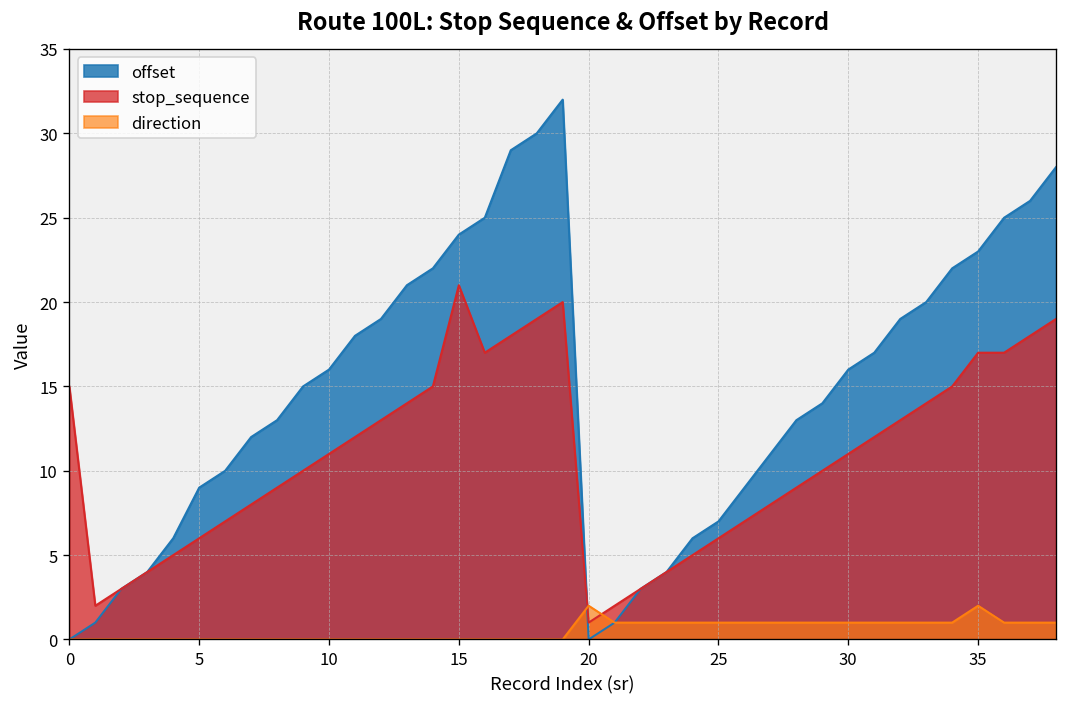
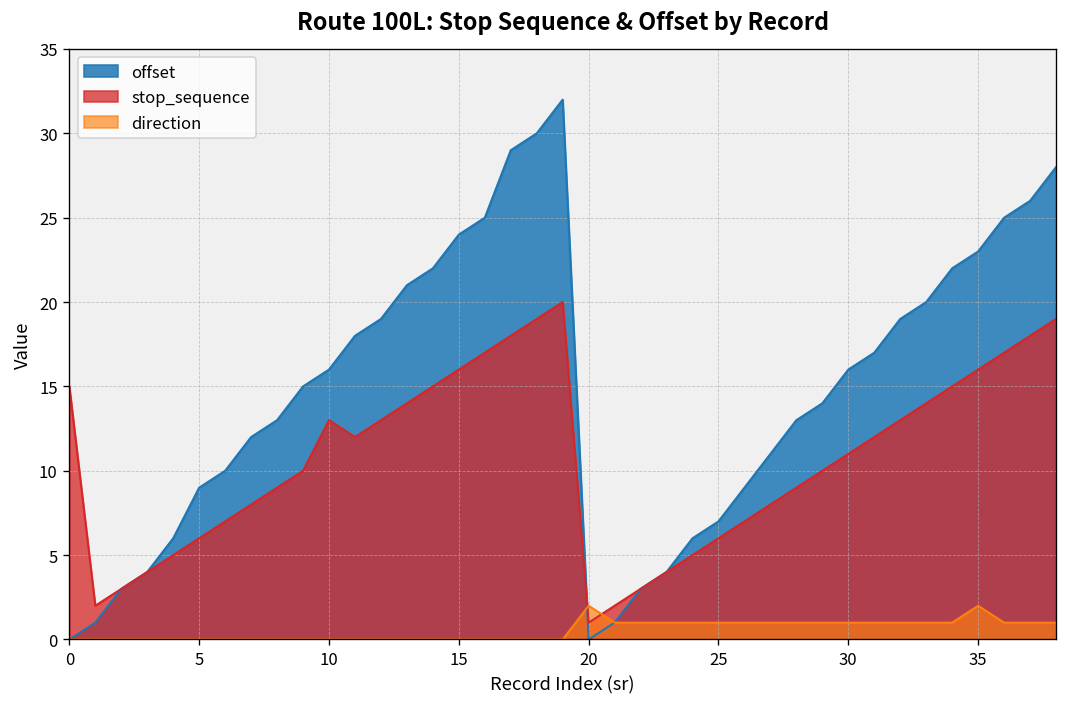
  {
    "offset": {
      "5": 9,
      "10": 16,
      "15": 24,
      "20": 0,
      "25": 7,
      "30": 16,
      "35": 23
    },
    "stop_sequence": {
      "0": 15,
      "5": 6,
-     "10": 11,
-     "15": 21,
+     "10": 13,
+     "15": 16,
      "20": 1,
      "25": 6,
      "30": 11,
-     "35": 17
+     "35": 16
    },
    "direction": {
      "5": 0,
      "10": 0,
      "15": 0,
      "20": 2,
      "25": 1,
      "30": 1,
      "35": 2
    }
  }
